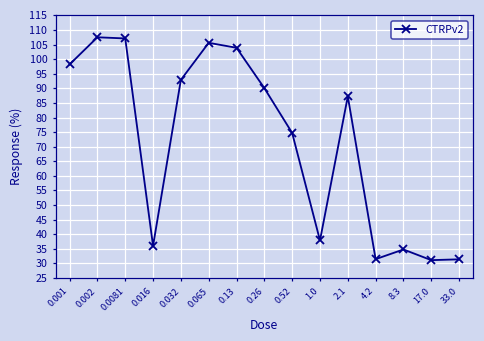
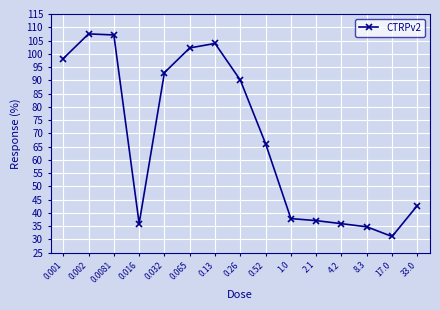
  {
    "0.001": 98,
    "0.002": 108,
    "0.0081": 107,
    "0.016": 36,
    "0.032": 93,
-   "0.065": 106,
+   "0.065": 102,
    "0.13": 104,
    "0.26": 90,
-   "0.52": 75,
+   "0.52": 66,
    "1.0": 38,
-   "2.1": 87,
-   "4.2": 31,
+   "2.1": 37,
+   "4.2": 36,
    "8.3": 35,
    "17.0": 31,
-   "33.0": 31
+   "33.0": 43
  }
